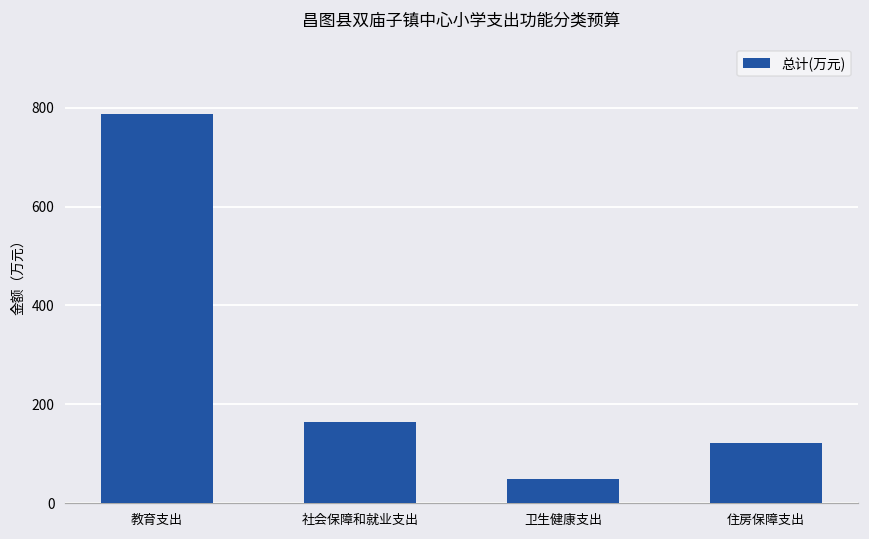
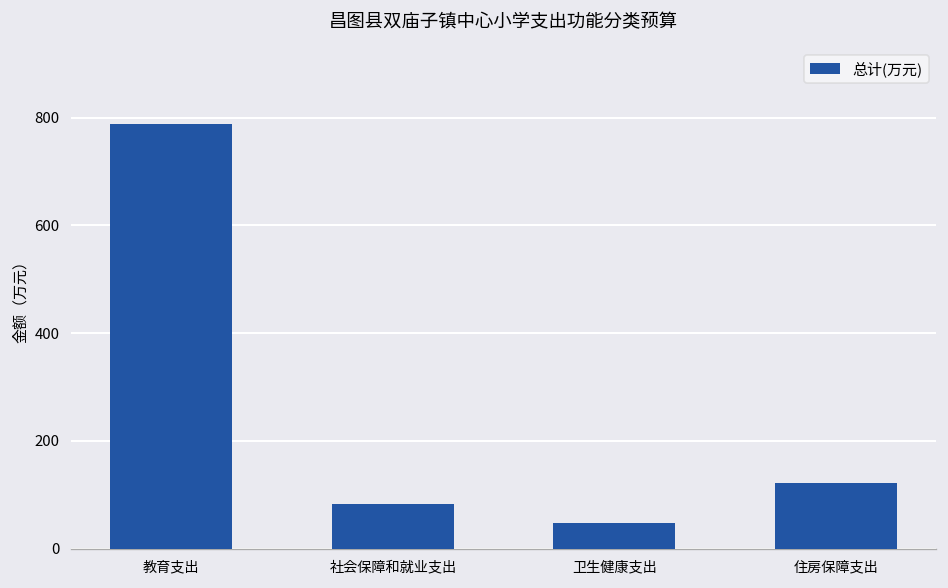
  {
    "教育支出": 790,
-   "社会保障和就业支出": 160,
+   "社会保障和就业支出": 80,
    "卫生健康支出": 50,
    "住房保障支出": 120
  }
